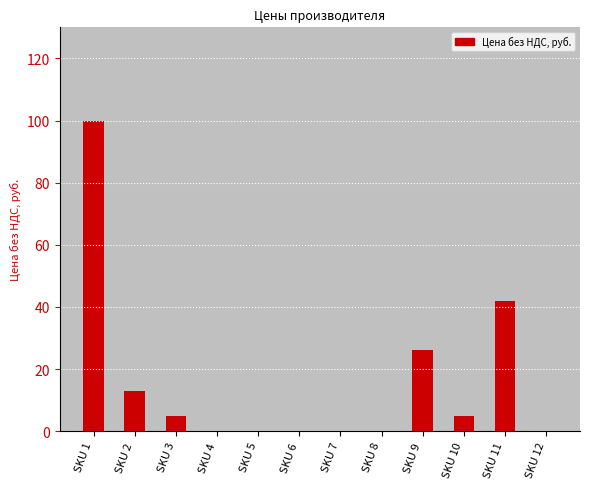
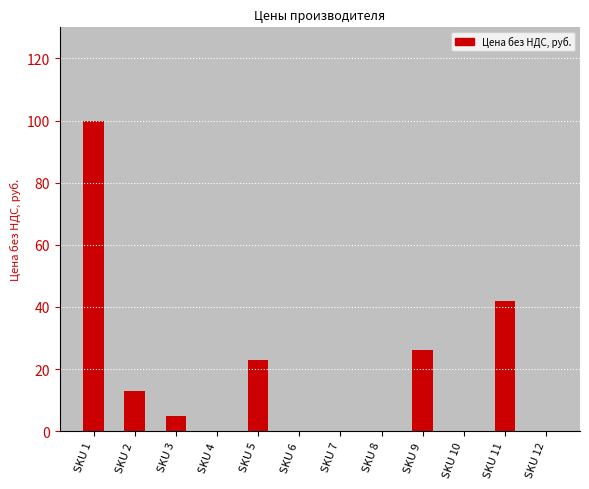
  {
    "SKU 1": 100,
    "SKU 2": 13,
    "SKU 3": 5,
    "SKU 4": 0,
-   "SKU 5": 0,
+   "SKU 5": 23,
    "SKU 6": 0,
    "SKU 7": 0,
    "SKU 8": 0,
    "SKU 9": 26,
-   "SKU 10": 5,
+   "SKU 10": 0,
    "SKU 11": 42,
    "SKU 12": 0
  }
